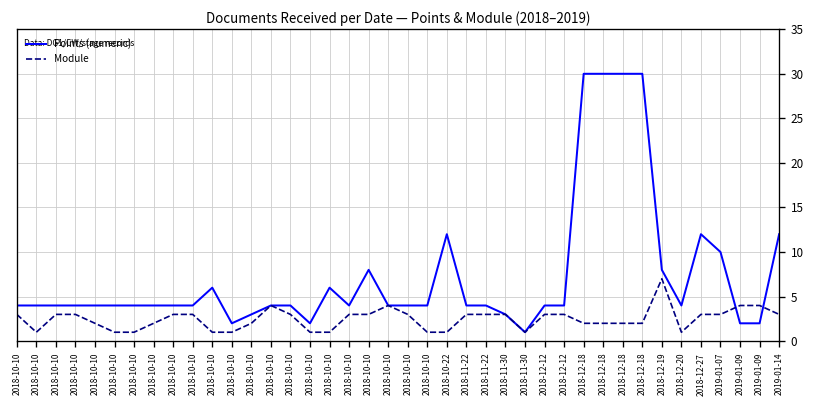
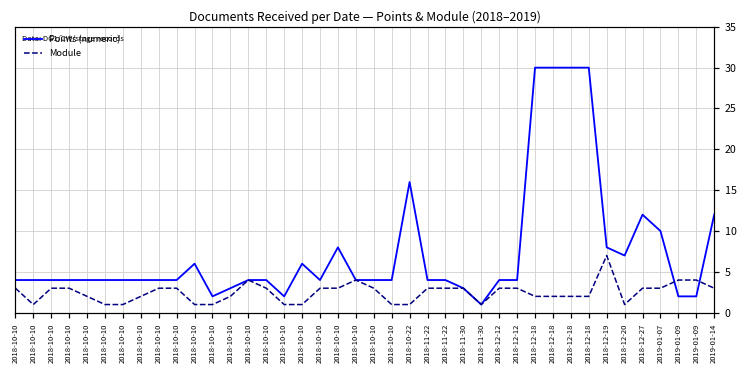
  {
    "Points (numeric)": {
-     "2018-10-22": 12,
+     "2018-10-22": 16,
      "2018-12-19": 8,
-     "2018-12-20": 4,
+     "2018-12-20": 7,
      "2018-12-27": 12,
      "2019-01-07": 10,
      "2019-01-14": 12
    },
    "Module": {
      "2018-10-22": 1,
      "2018-12-19": 7,
      "2018-12-20": 1,
      "2018-12-27": 3,
      "2019-01-07": 3,
      "2019-01-14": 3
    }
  }
